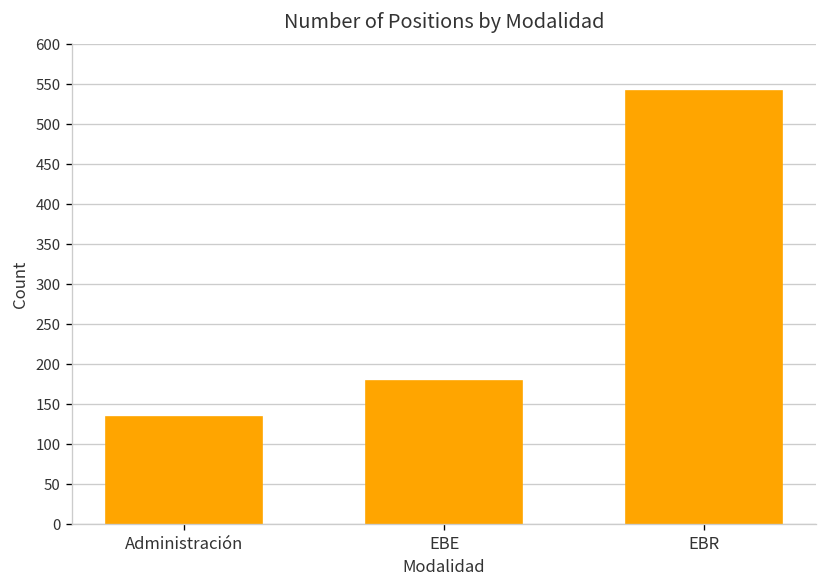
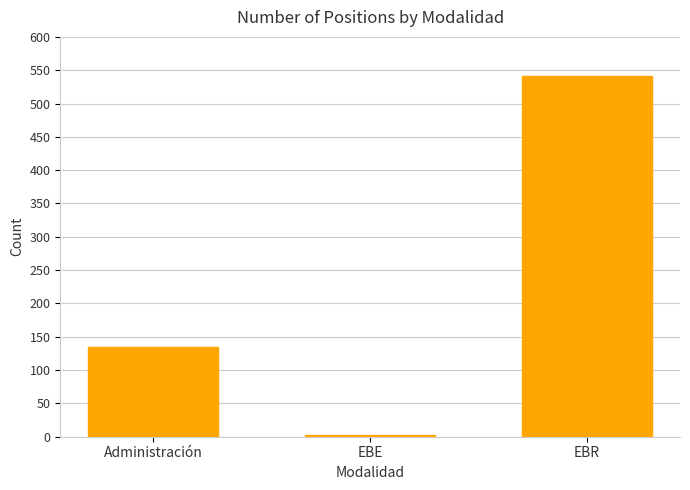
  {
    "Administración": 130,
-   "EBE": 180,
+   "EBE": 0,
    "EBR": 540
  }
